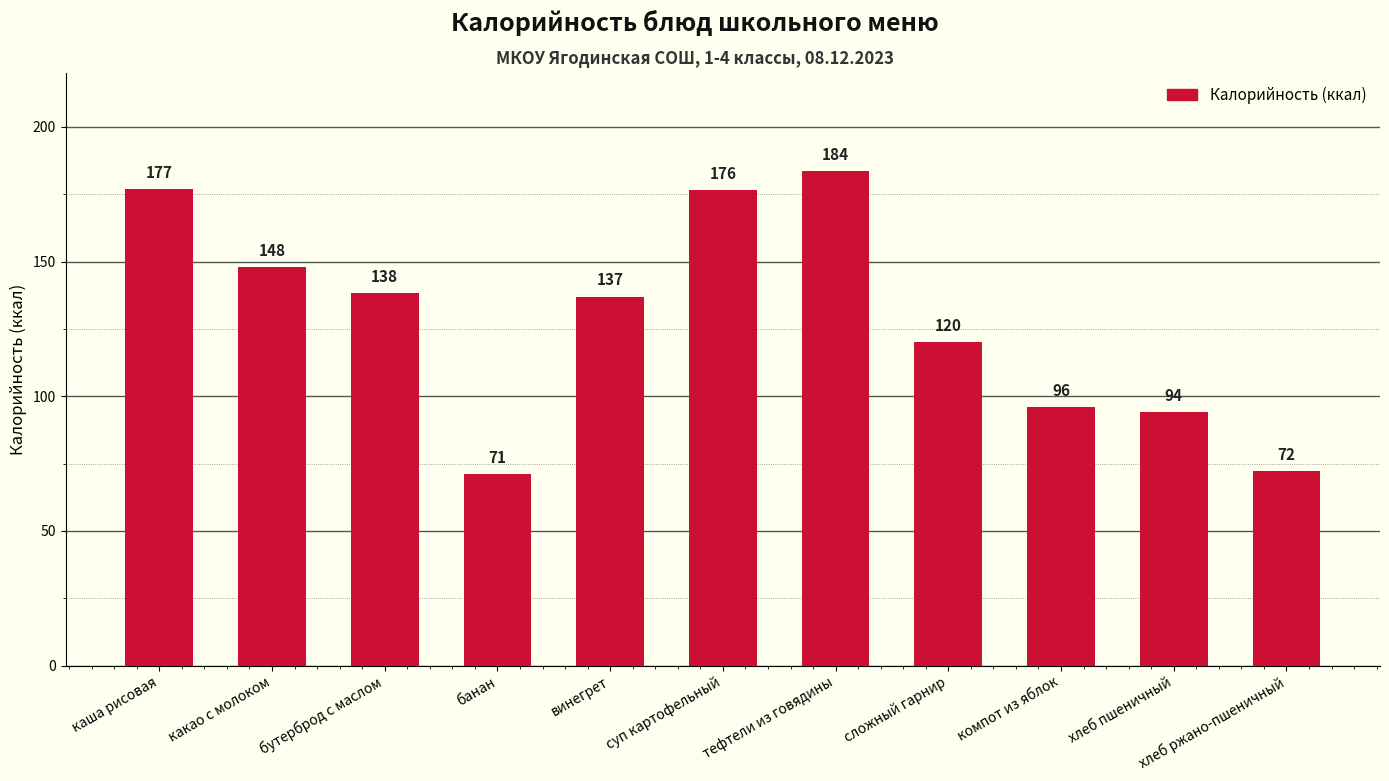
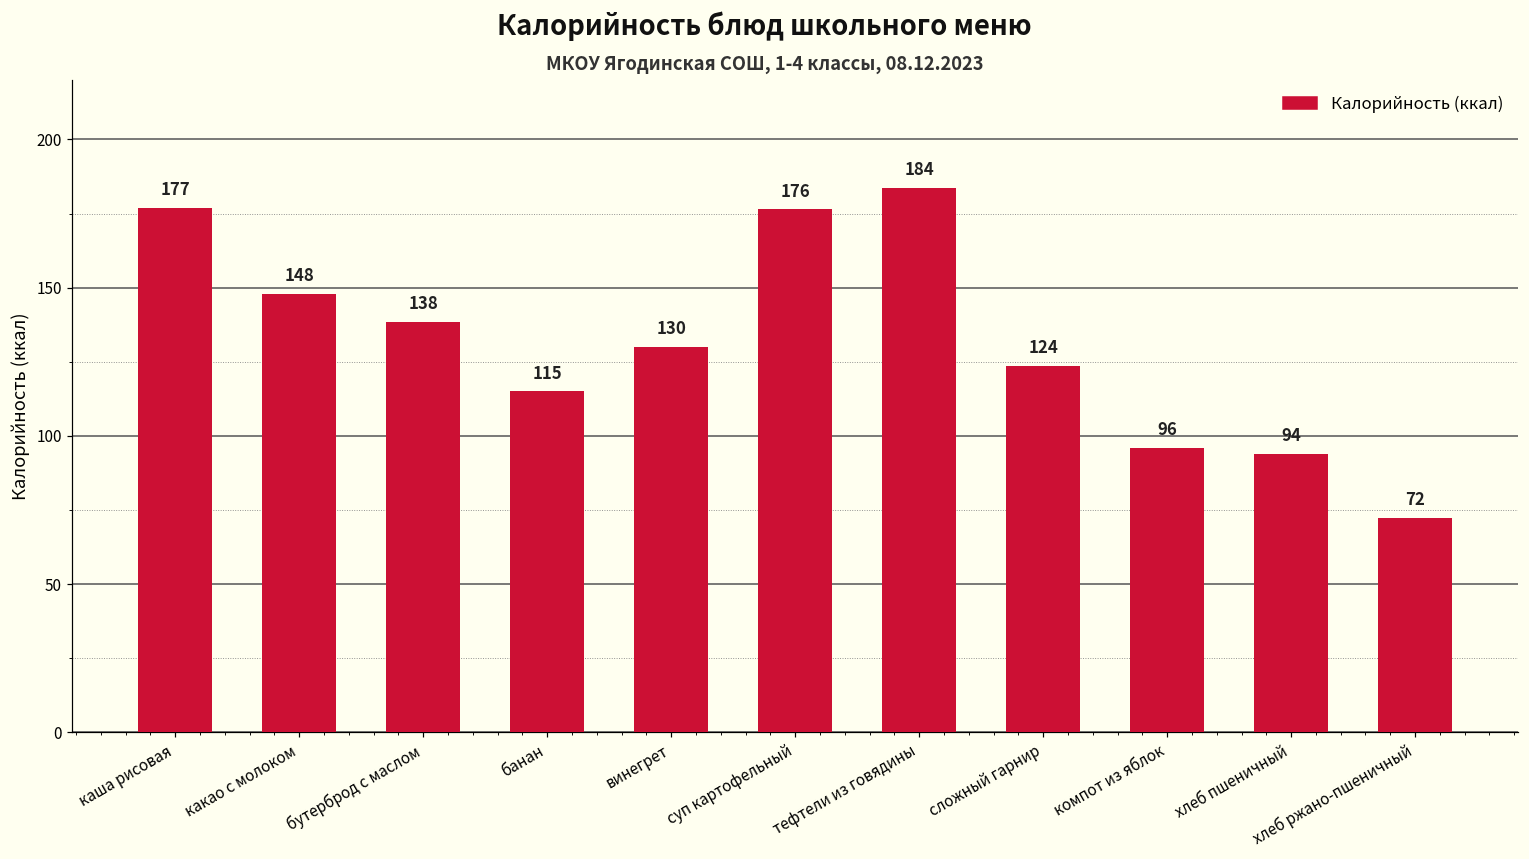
  {
    "каша рисовая": 177,
    "какао с молоком": 148,
    "бутерброд с маслом": 138,
-   "банан": 71,
-   "винегрет": 137,
+   "банан": 115,
+   "винегрет": 130,
    "суп картофельный": 176,
    "тефтели из говядины": 184,
-   "сложный гарнир": 120,
+   "сложный гарнир": 124,
    "компот из яблок": 96,
    "хлеб пшеничный": 94,
    "хлеб ржано-пшеничный": 72
  }
